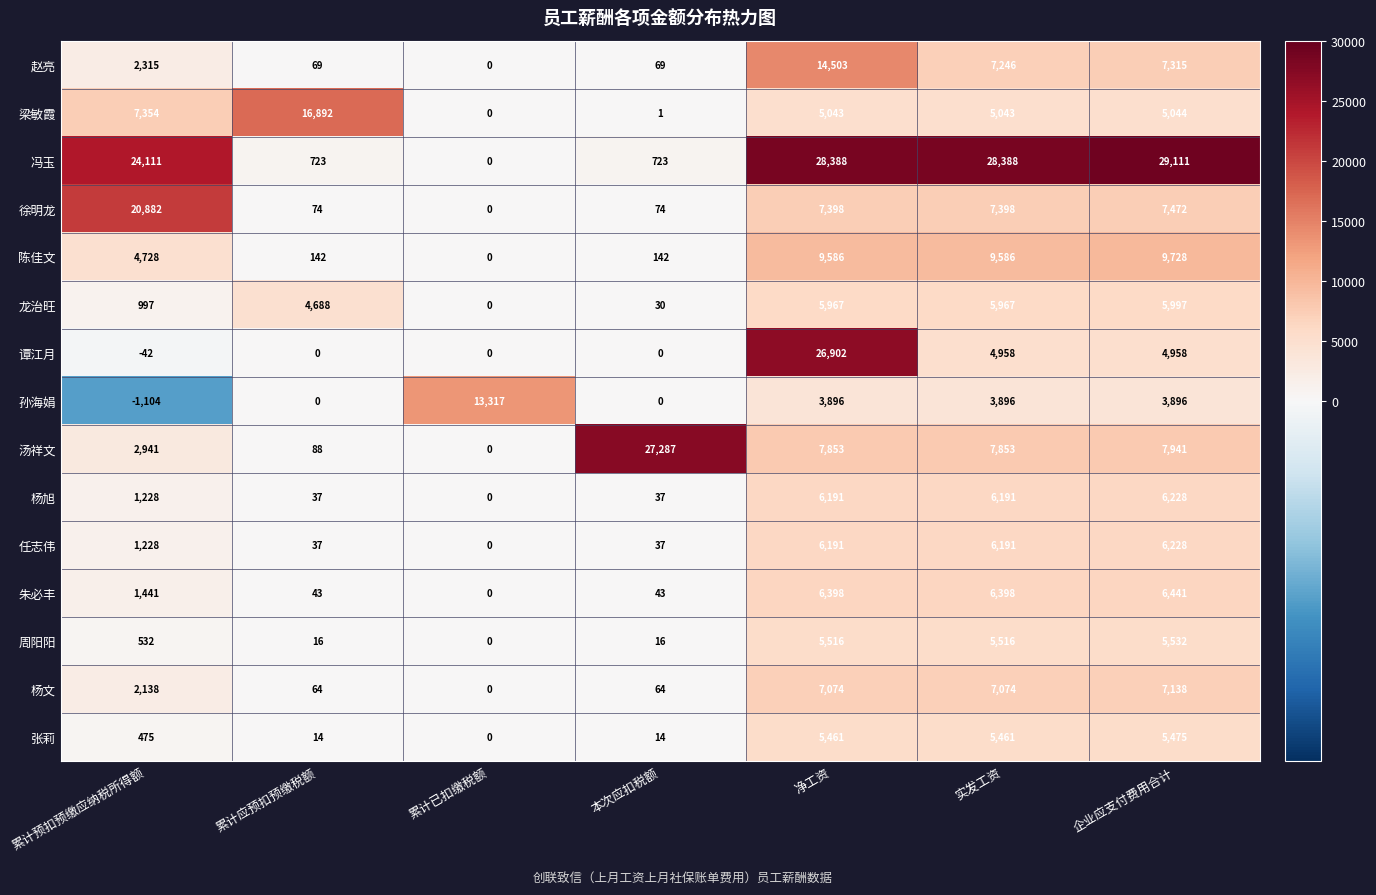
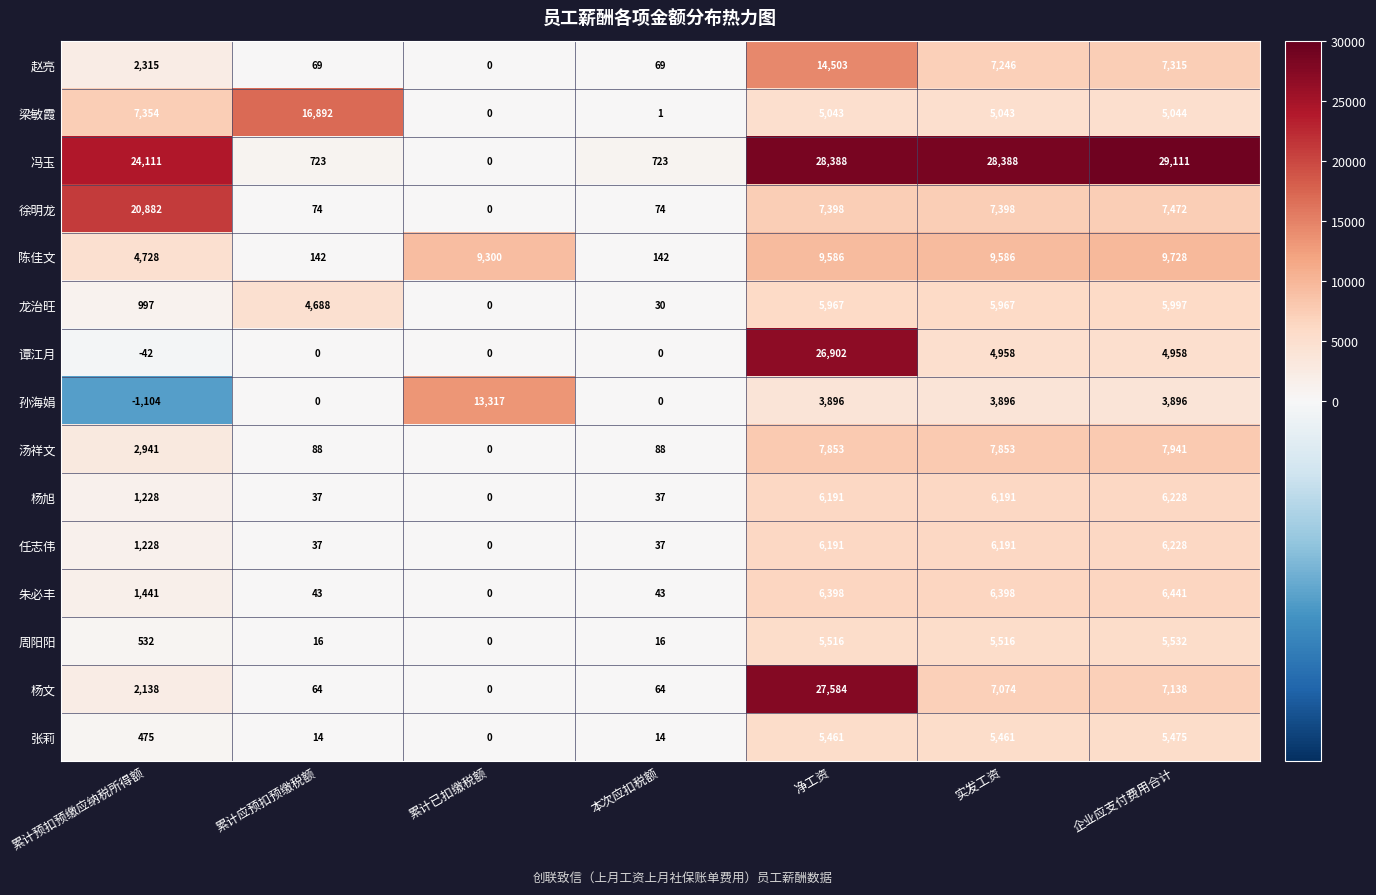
  {
    "赵亮": {
      "累计预扣预缴应纳税所得额": "2,315",
      "累计应预扣预缴税额": "69",
      "累计已扣缴税额": "0",
      "本次应扣税额": "69",
      "净工资": "14,503",
      "实发工资": "7,246",
      "企业应支付费用合计": "7,315"
    },
    "梁敏霞": {
      "累计预扣预缴应纳税所得额": "7,354",
      "累计应预扣预缴税额": "16,892",
      "累计已扣缴税额": "0",
      "本次应扣税额": "1",
      "净工资": "5,043",
      "实发工资": "5,043",
      "企业应支付费用合计": "5,044"
    },
    "冯玉": {
      "累计预扣预缴应纳税所得额": "24,111",
      "累计应预扣预缴税额": "723",
      "累计已扣缴税额": "0",
      "本次应扣税额": "723",
      "净工资": "28,388",
      "实发工资": "28,388",
      "企业应支付费用合计": "29,111"
    },
    "徐明龙": {
      "累计预扣预缴应纳税所得额": "20,882",
      "累计应预扣预缴税额": "74",
      "累计已扣缴税额": "0",
      "本次应扣税额": "74",
      "净工资": "7,398",
      "实发工资": "7,398",
      "企业应支付费用合计": "7,472"
    },
    "陈佳文": {
      "累计预扣预缴应纳税所得额": "4,728",
      "累计应预扣预缴税额": "142",
-     "累计已扣缴税额": "0",
+     "累计已扣缴税额": "9,300",
      "本次应扣税额": "142",
      "净工资": "9,586",
      "实发工资": "9,586",
      "企业应支付费用合计": "9,728"
    },
    "龙治旺": {
      "累计预扣预缴应纳税所得额": "997",
      "累计应预扣预缴税额": "4,688",
      "累计已扣缴税额": "0",
      "本次应扣税额": "30",
      "净工资": "5,967",
      "实发工资": "5,967",
      "企业应支付费用合计": "5,997"
    },
    "谭江月": {
      "累计预扣预缴应纳税所得额": "-42",
      "累计应预扣预缴税额": "0",
      "累计已扣缴税额": "0",
      "本次应扣税额": "0",
      "净工资": "26,902",
      "实发工资": "4,958",
      "企业应支付费用合计": "4,958"
    },
    "孙海娟": {
      "累计预扣预缴应纳税所得额": "-1,104",
      "累计应预扣预缴税额": "0",
      "累计已扣缴税额": "13,317",
      "本次应扣税额": "0",
      "净工资": "3,896",
      "实发工资": "3,896",
      "企业应支付费用合计": "3,896"
    },
    "汤祥文": {
      "累计预扣预缴应纳税所得额": "2,941",
      "累计应预扣预缴税额": "88",
      "累计已扣缴税额": "0",
-     "本次应扣税额": "27,287",
+     "本次应扣税额": "88",
      "净工资": "7,853",
      "实发工资": "7,853",
      "企业应支付费用合计": "7,941"
    },
    "杨旭": {
      "累计预扣预缴应纳税所得额": "1,228",
      "累计应预扣预缴税额": "37",
      "累计已扣缴税额": "0",
      "本次应扣税额": "37",
      "净工资": "6,191",
      "实发工资": "6,191",
      "企业应支付费用合计": "6,228"
    },
    "任志伟": {
      "累计预扣预缴应纳税所得额": "1,228",
      "累计应预扣预缴税额": "37",
      "累计已扣缴税额": "0",
      "本次应扣税额": "37",
      "净工资": "6,191",
      "实发工资": "6,191",
      "企业应支付费用合计": "6,228"
    },
    "朱必丰": {
      "累计预扣预缴应纳税所得额": "1,441",
      "累计应预扣预缴税额": "43",
      "累计已扣缴税额": "0",
      "本次应扣税额": "43",
      "净工资": "6,398",
      "实发工资": "6,398",
      "企业应支付费用合计": "6,441"
    },
    "周阳阳": {
      "累计预扣预缴应纳税所得额": "532",
      "累计应预扣预缴税额": "16",
      "累计已扣缴税额": "0",
      "本次应扣税额": "16",
      "净工资": "5,516",
      "实发工资": "5,516",
      "企业应支付费用合计": "5,532"
    },
    "杨文": {
      "累计预扣预缴应纳税所得额": "2,138",
      "累计应预扣预缴税额": "64",
      "累计已扣缴税额": "0",
      "本次应扣税额": "64",
-     "净工资": "7,074",
+     "净工资": "27,584",
      "实发工资": "7,074",
      "企业应支付费用合计": "7,138"
    },
    "张莉": {
      "累计预扣预缴应纳税所得额": "475",
      "累计应预扣预缴税额": "14",
      "累计已扣缴税额": "0",
      "本次应扣税额": "14",
      "净工资": "5,461",
      "实发工资": "5,461",
      "企业应支付费用合计": "5,475"
    }
  }
